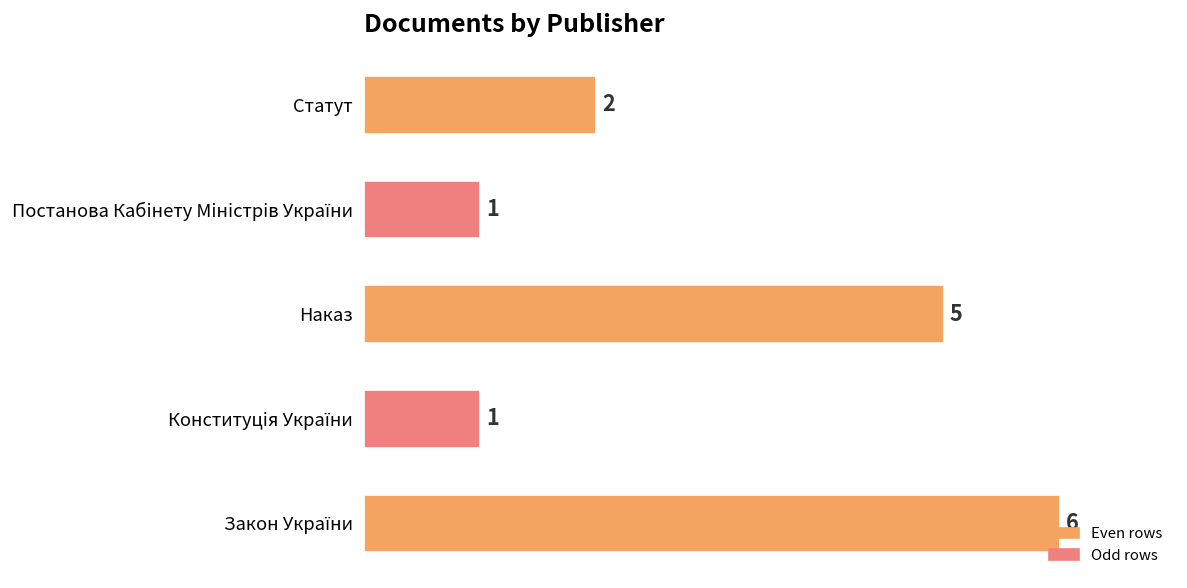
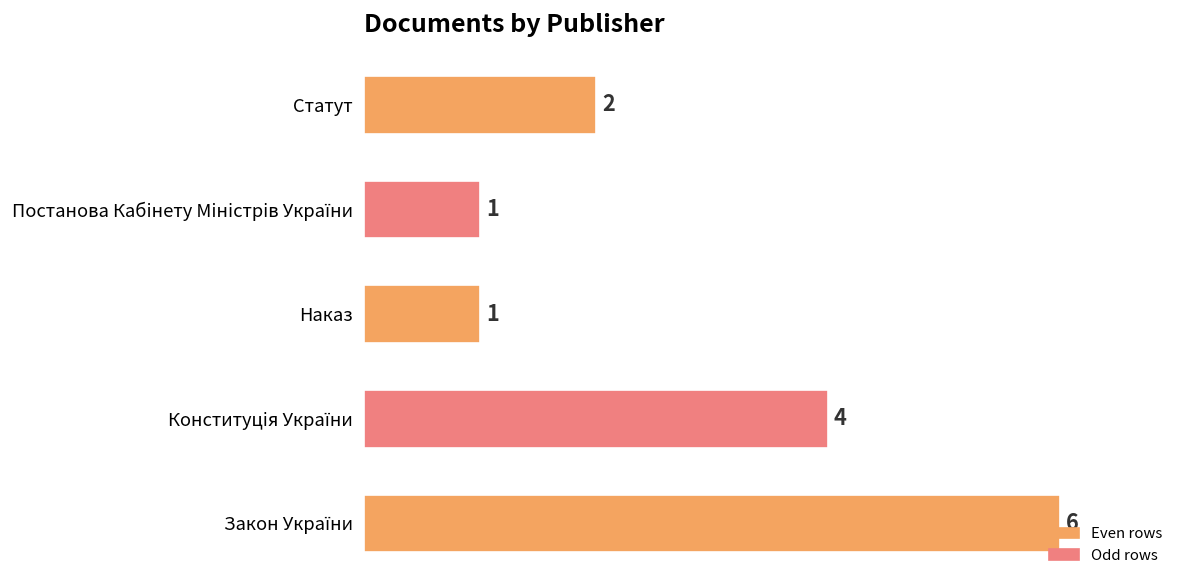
  {
    "Статут": 2,
    "Постанова Кабінету Міністрів України": 1,
-   "Наказ": 5,
-   "Конституція України": 1,
+   "Наказ": 1,
+   "Конституція України": 4,
    "Закон України": 6
  }
